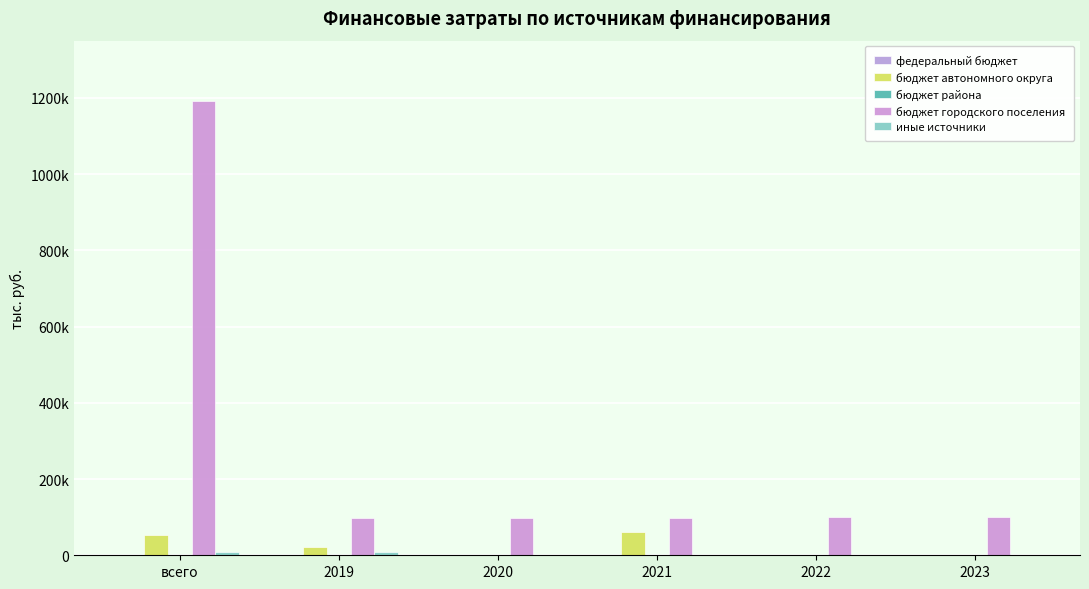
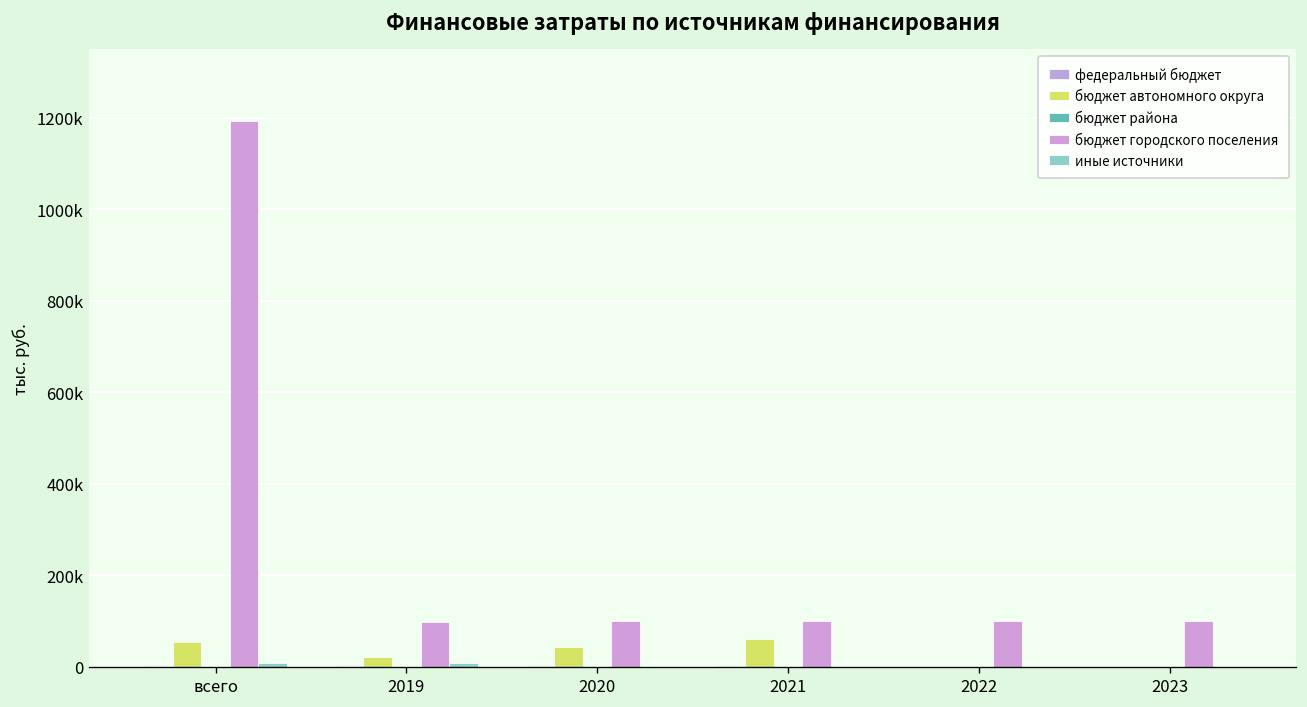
  {
    "бюджет автономного округа": {
      "всего": 50000,
      "2019": 20000,
-     "2020": 0,
+     "2020": 40000,
      "2021": 60000,
      "2022": 0,
      "2023": 0
    },
    "бюджет района": {
      "2020": 0,
      "2021": 0,
      "2022": 0,
      "2023": 0
    },
    "иные источники": {
      "всего": 10000,
      "2019": 10000,
      "2020": 0,
      "2021": 0,
      "2022": 0,
      "2023": 0
    }
  }
